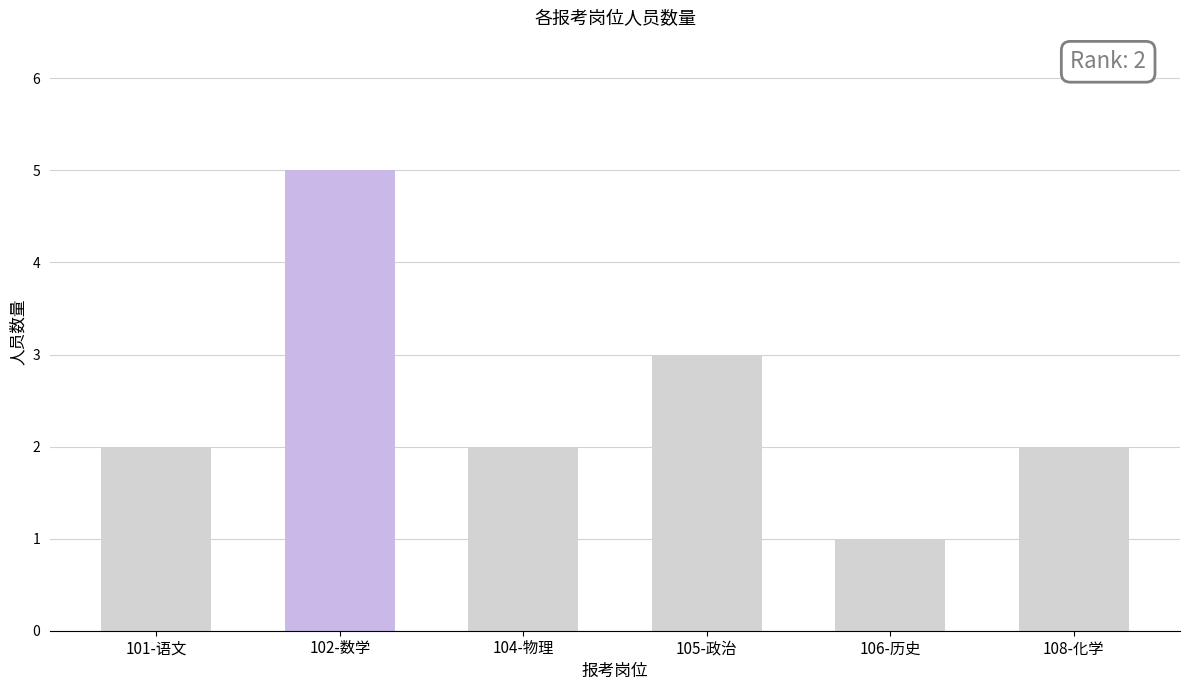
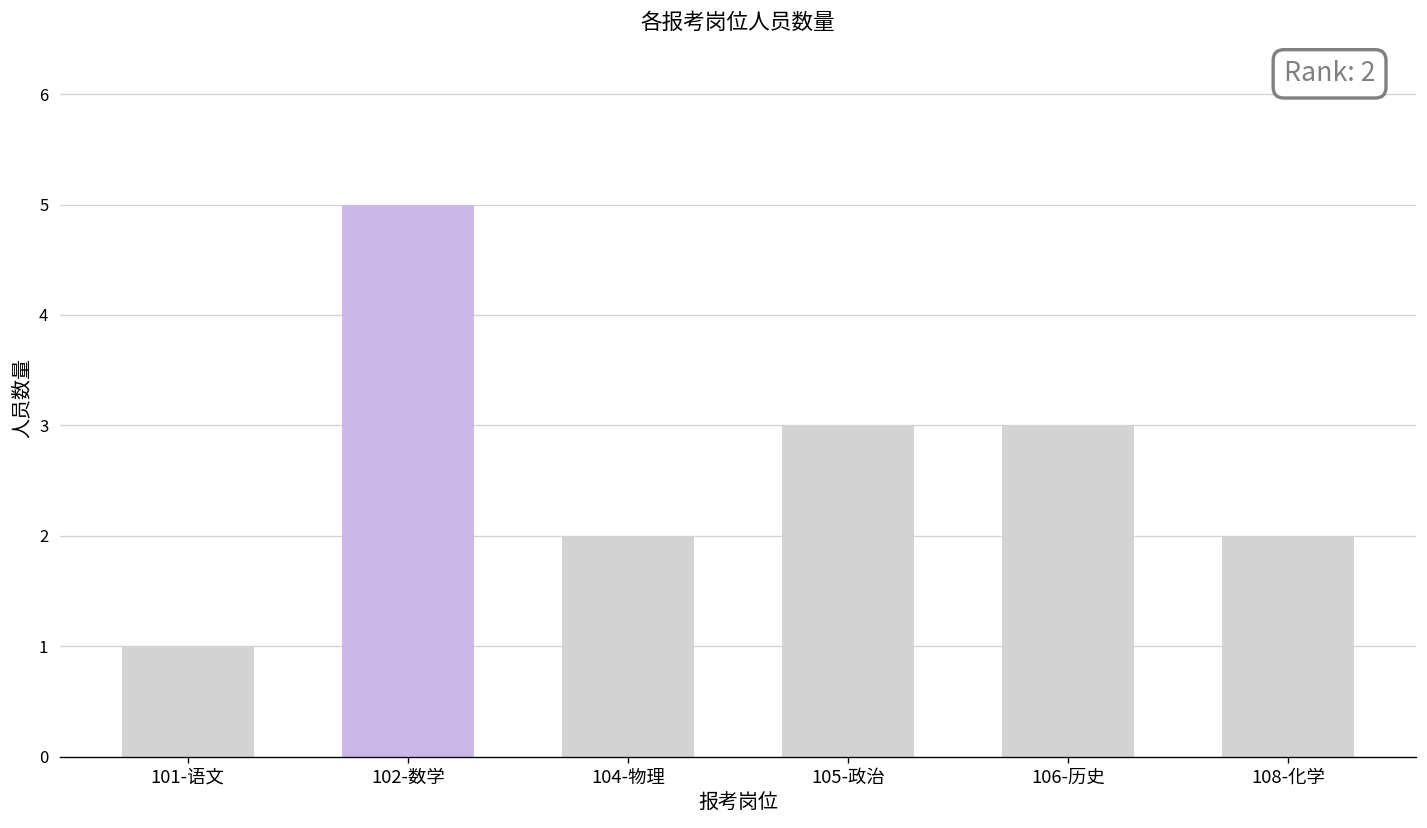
  {
-   "101-语文": 2,
+   "101-语文": 1,
    "102-数学": 5,
    "104-物理": 2,
    "105-政治": 3,
-   "106-历史": 1,
+   "106-历史": 3,
    "108-化学": 2
  }
